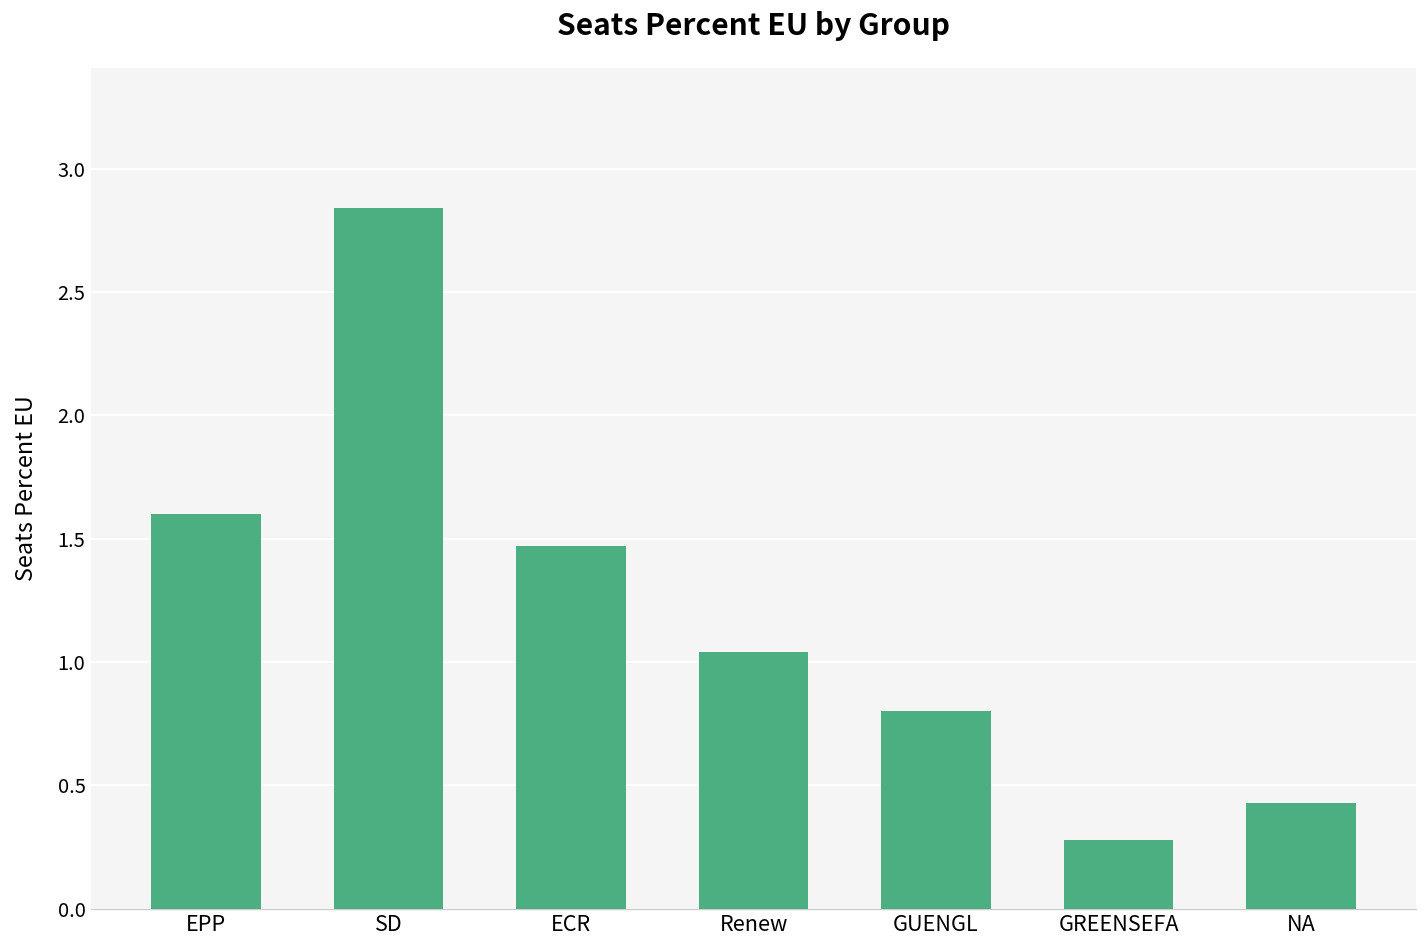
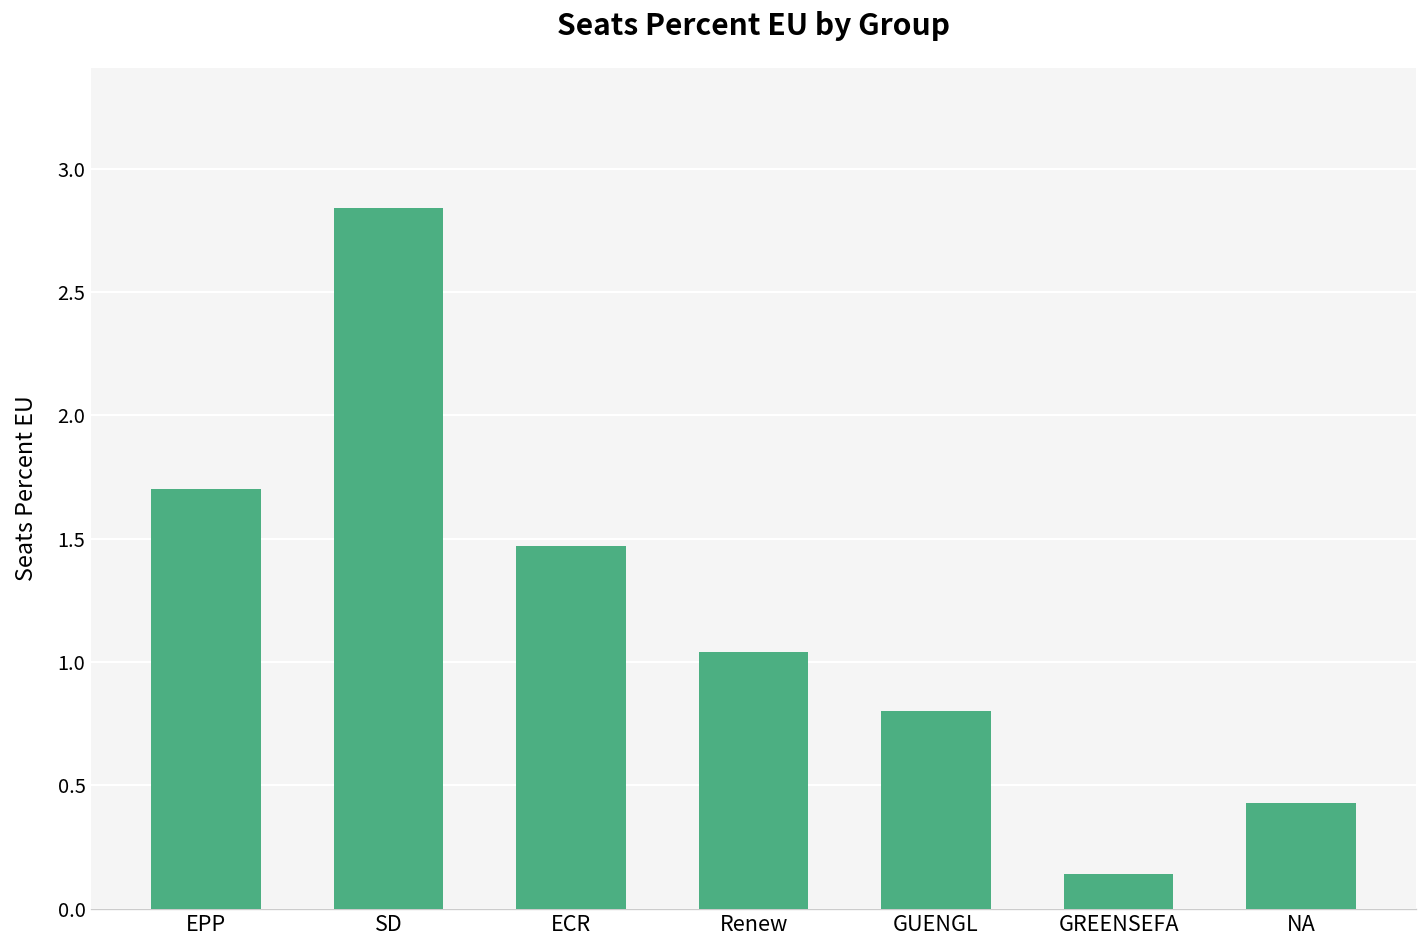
  {
-   "EPP": 1.6,
+   "EPP": 1.7,
    "SD": 2.84,
    "ECR": 1.47,
    "Renew": 1.04,
    "GUENGL": 0.80,
-   "GREENSEFA": 0.28,
+   "GREENSEFA": 0.14,
    "NA": 0.43
  }
